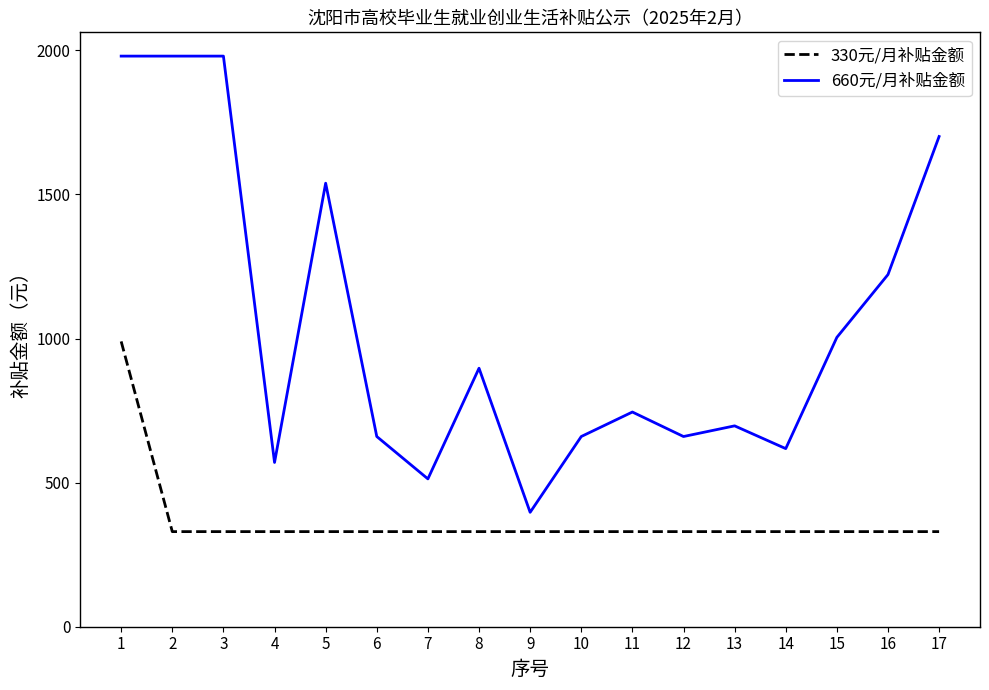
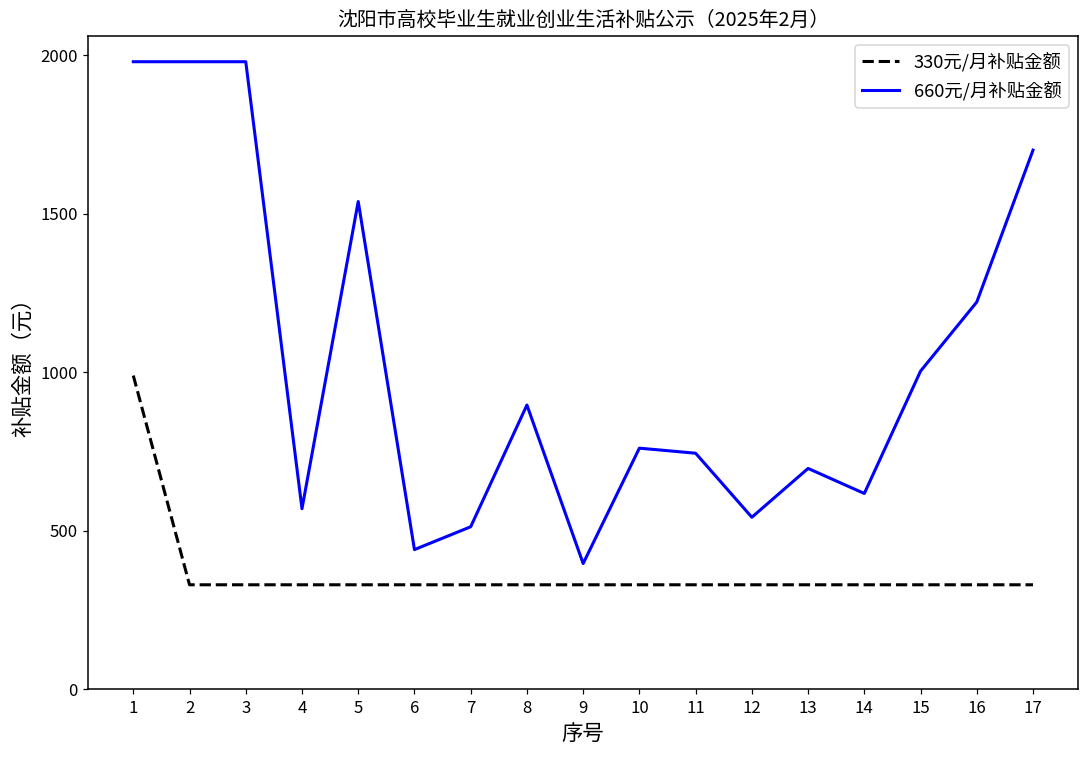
  {
    "330元/月补贴金额": {
      "1": 990,
      "2": 330,
      "3": 330,
      "4": 330,
      "5": 330,
      "6": 330,
      "7": 330,
      "8": 330,
      "9": 330,
      "10": 330,
      "11": 330,
      "12": 330,
      "13": 330,
      "14": 330,
      "15": 330,
      "16": 330,
      "17": 330
    },
    "660元/月补贴金额": {
      "1": 1980,
      "2": 1980,
      "3": 1980,
      "4": 570,
      "5": 1540,
-     "6": 660,
+     "6": 440,
      "7": 510,
      "8": 900,
      "9": 400,
-     "10": 660,
+     "10": 760,
      "11": 750,
-     "12": 660,
+     "12": 540,
      "13": 700,
      "14": 620,
      "15": 1000,
      "16": 1220,
      "17": 1700
    }
  }
